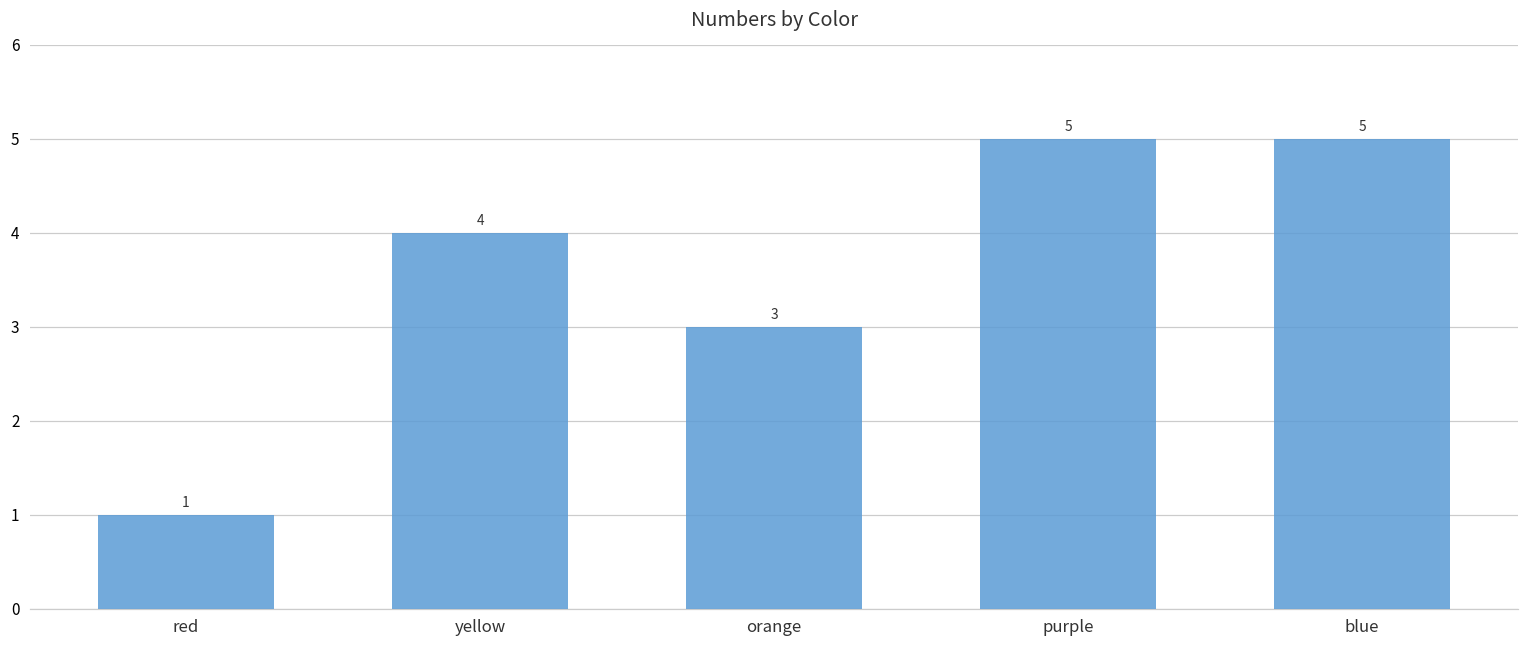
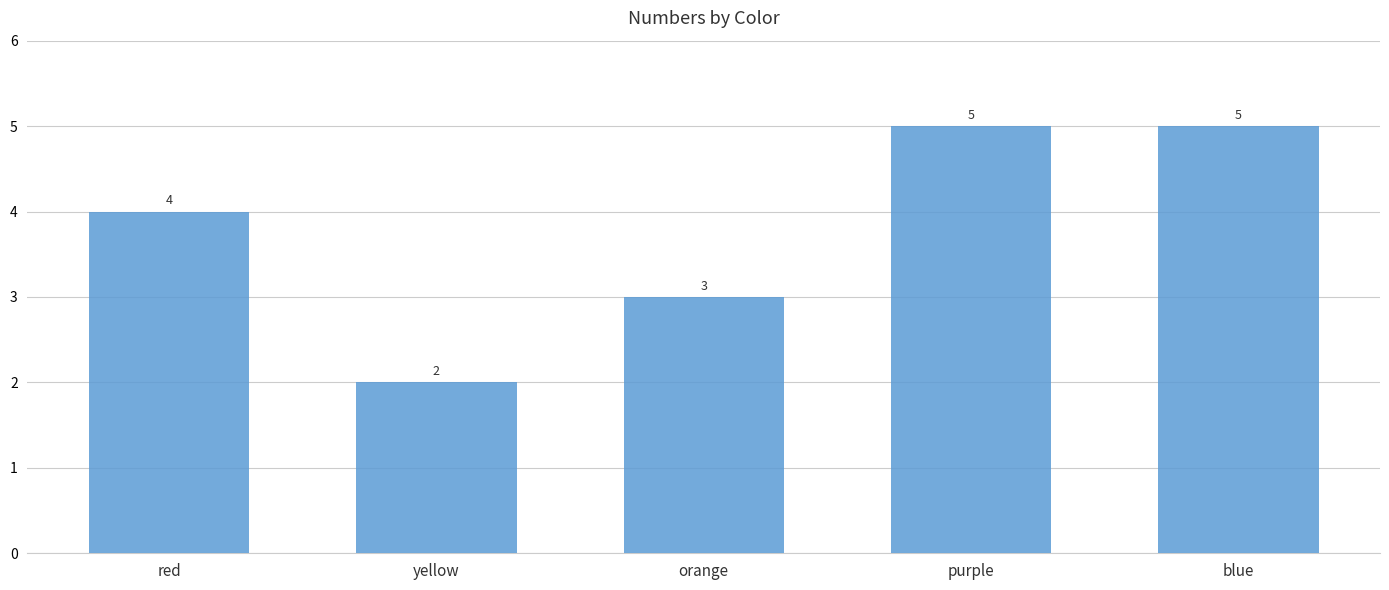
  {
-   "red": 1,
-   "yellow": 4,
+   "red": 4,
+   "yellow": 2,
    "orange": 3,
    "purple": 5,
    "blue": 5
  }
